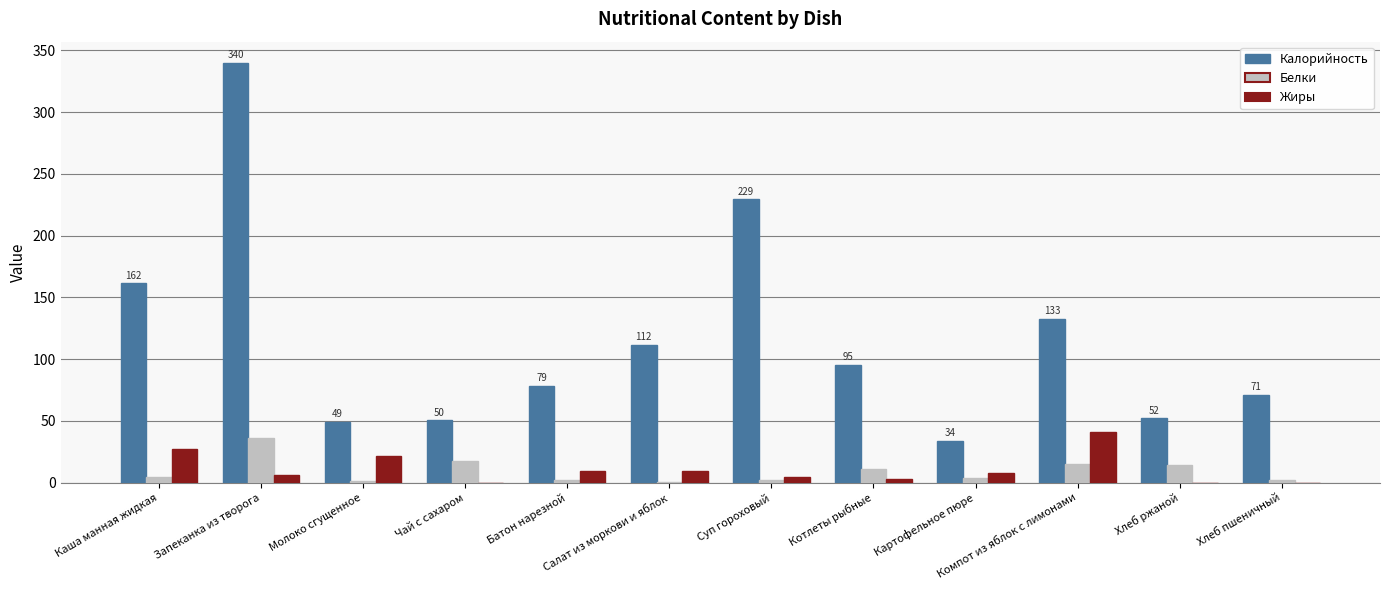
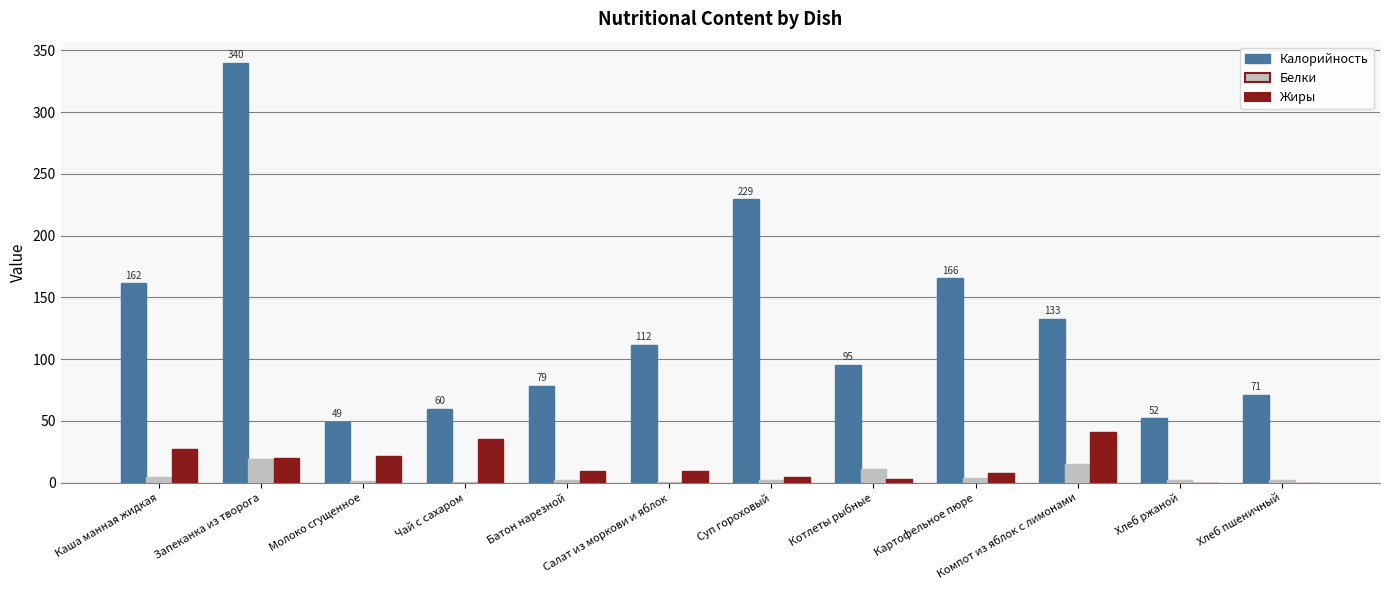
  {
    "Калорийность": {
      "Каша манная жидкая": 162,
      "Запеканка из творога": 340,
      "Молоко сгущенное": 49,
-     "Чай с сахаром": 50,
+     "Чай с сахаром": 60,
      "Батон нарезной": 79,
      "Салат из моркови и яблок": 112,
      "Суп гороховый": 229,
      "Котлеты рыбные": 95,
-     "Картофельное пюре": 34,
+     "Картофельное пюре": 166,
      "Компот из яблок с лимонами": 133,
      "Хлеб ржаной": 52,
      "Хлеб пшеничный": 71
    },
    "Белки": {
      "Каша манная жидкая": 5,
-     "Запеканка из творога": 36,
-     "Чай с сахаром": 18,
+     "Запеканка из творога": 19,
+     "Чай с сахаром": 0,
      "Батон нарезной": 2,
      "Суп гороховый": 2,
      "Котлеты рыбные": 11,
      "Картофельное пюре": 4,
      "Компот из яблок с лимонами": 15,
-     "Хлеб ржаной": 14
+     "Хлеб ржаной": 2
    },
    "Жиры": {
      "Каша манная жидкая": 27,
-     "Запеканка из творога": 6,
+     "Запеканка из творога": 20,
      "Молоко сгущенное": 22,
-     "Чай с сахаром": 0,
+     "Чай с сахаром": 35,
      "Батон нарезной": 9,
      "Салат из моркови и яблок": 9,
      "Суп гороховый": 4,
      "Котлеты рыбные": 3,
      "Картофельное пюре": 8,
      "Компот из яблок с лимонами": 41,
      "Хлеб ржаной": 0,
      "Хлеб пшеничный": 0
    }
  }
